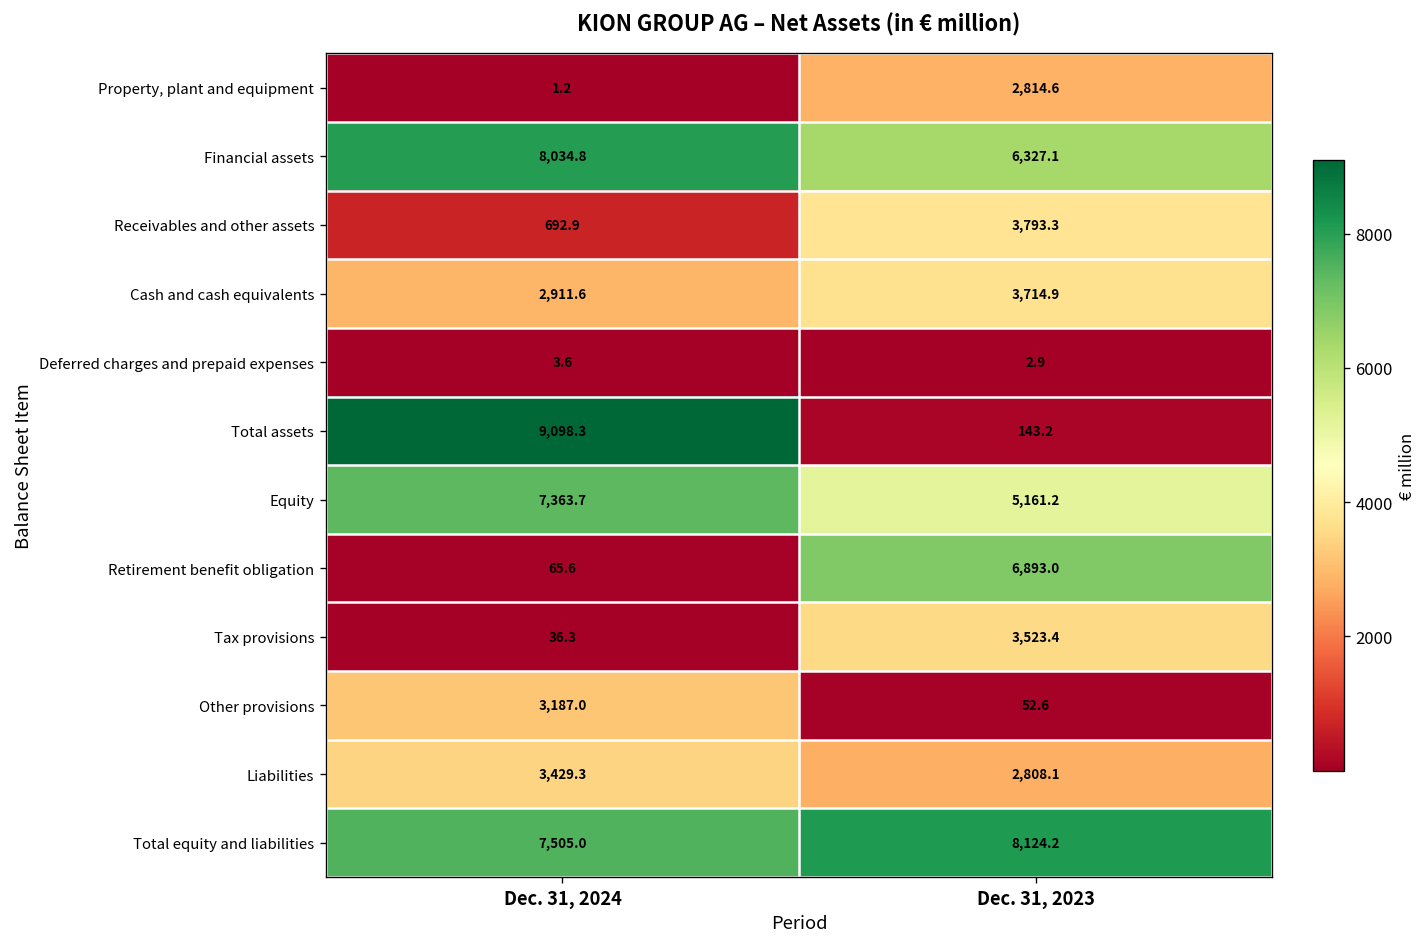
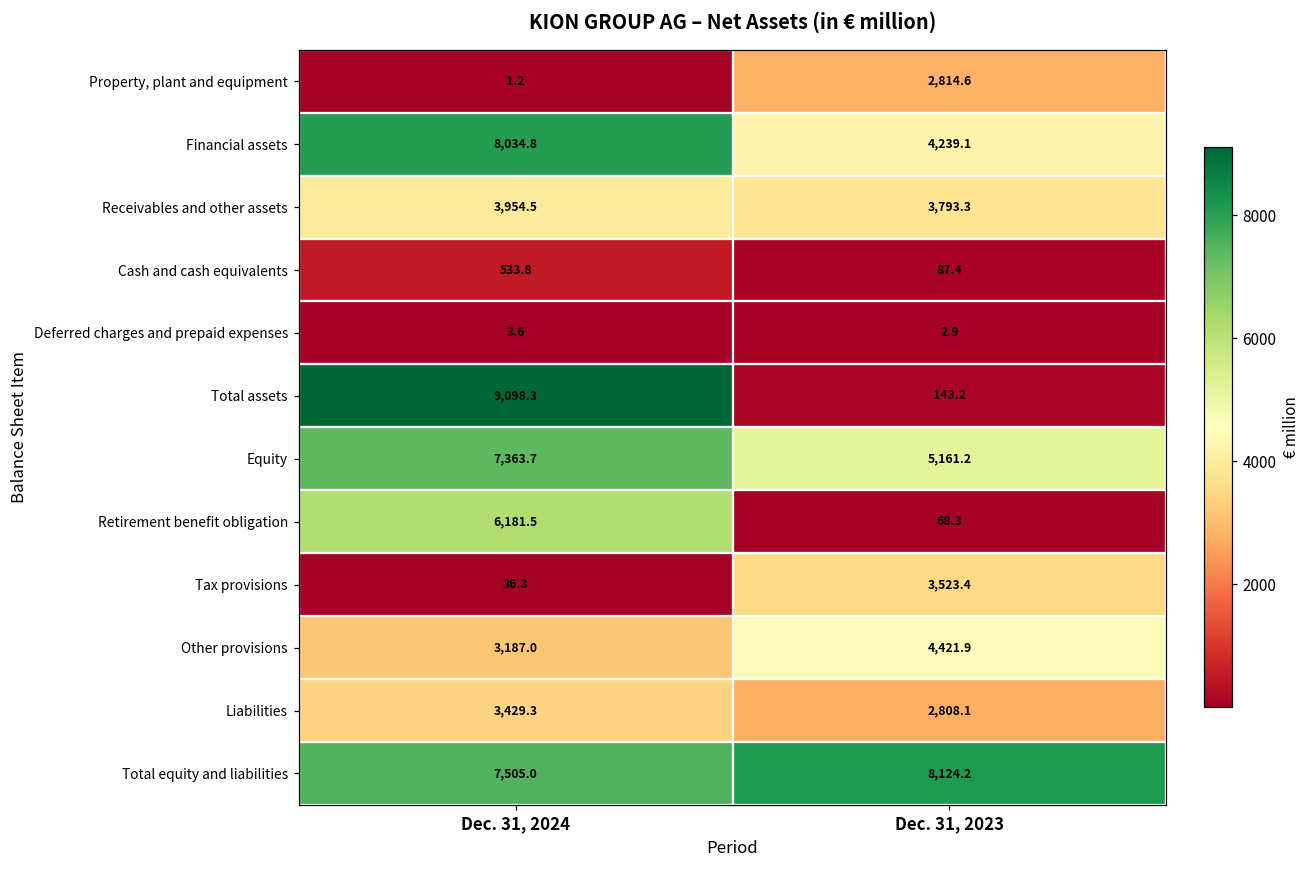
  {
    "Property, plant and equipment": {
      "Dec. 31, 2024": "1.2",
      "Dec. 31, 2023": "2,814.6"
    },
    "Financial assets": {
      "Dec. 31, 2024": "8,034.8",
-     "Dec. 31, 2023": "6,327.1"
+     "Dec. 31, 2023": "4,239.1"
    },
    "Receivables and other assets": {
-     "Dec. 31, 2024": "692.9",
+     "Dec. 31, 2024": "3,954.5",
      "Dec. 31, 2023": "3,793.3"
    },
    "Cash and cash equivalents": {
-     "Dec. 31, 2024": "2,911.6",
-     "Dec. 31, 2023": "3,714.9"
+     "Dec. 31, 2024": "533.8",
+     "Dec. 31, 2023": "87.4"
    },
    "Deferred charges and prepaid expenses": {
      "Dec. 31, 2024": "3.6",
      "Dec. 31, 2023": "2.9"
    },
    "Total assets": {
      "Dec. 31, 2024": "9,098.3",
      "Dec. 31, 2023": "143.2"
    },
    "Equity": {
      "Dec. 31, 2024": "7,363.7",
      "Dec. 31, 2023": "5,161.2"
    },
    "Retirement benefit obligation": {
-     "Dec. 31, 2024": "65.6",
-     "Dec. 31, 2023": "6,893.0"
+     "Dec. 31, 2024": "6,181.5",
+     "Dec. 31, 2023": "68.3"
    },
    "Tax provisions": {
      "Dec. 31, 2024": "36.3",
      "Dec. 31, 2023": "3,523.4"
    },
    "Other provisions": {
      "Dec. 31, 2024": "3,187.0",
-     "Dec. 31, 2023": "52.6"
+     "Dec. 31, 2023": "4,421.9"
    },
    "Liabilities": {
      "Dec. 31, 2024": "3,429.3",
      "Dec. 31, 2023": "2,808.1"
    },
    "Total equity and liabilities": {
      "Dec. 31, 2024": "7,505.0",
      "Dec. 31, 2023": "8,124.2"
    }
  }
